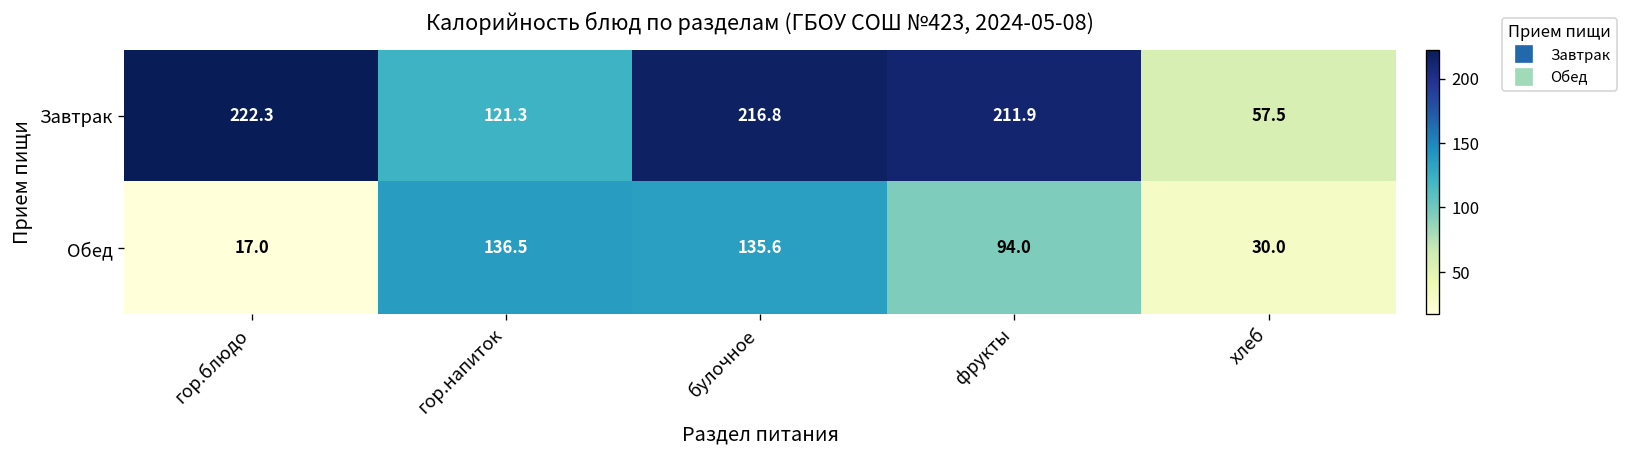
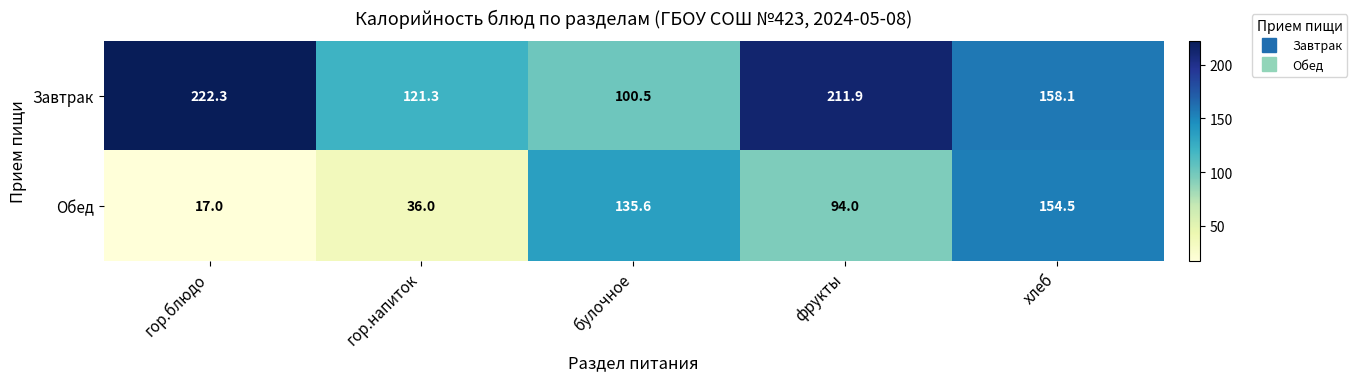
  {
    "Завтрак": {
      "гор.блюдо": 222.3,
      "гор.напиток": 121.3,
-     "булочное": 216.8,
+     "булочное": 100.5,
      "фрукты": 211.9,
-     "хлеб": 57.5
+     "хлеб": 158.1
    },
    "Обед": {
      "гор.блюдо": 17.0,
-     "гор.напиток": 136.5,
+     "гор.напиток": 36.0,
      "булочное": 135.6,
      "фрукты": 94.0,
-     "хлеб": 30.0
+     "хлеб": 154.5
    }
  }
